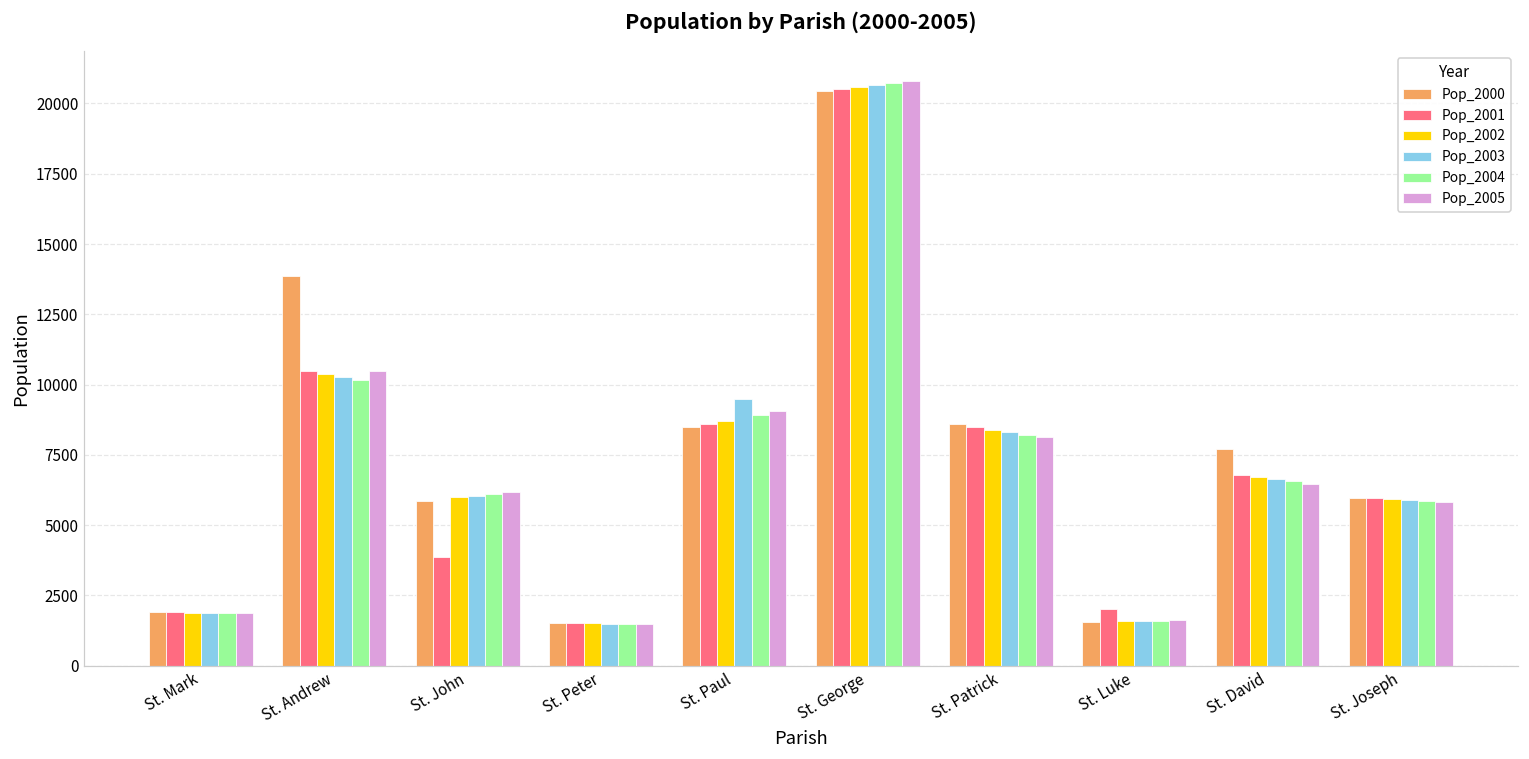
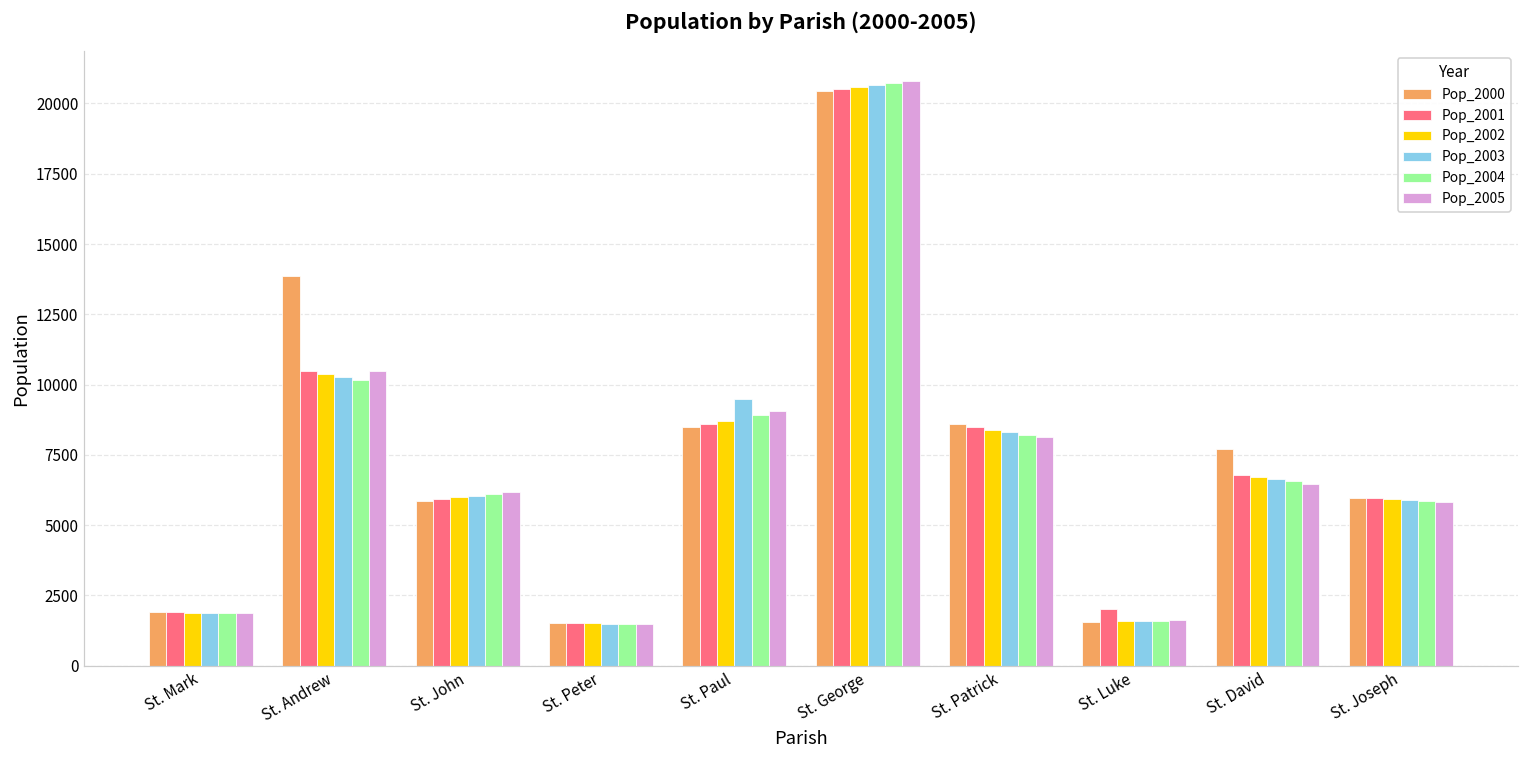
  {
    "Pop_2000": {
      "St. Mark": 1900,
      "St. Andrew": 13900,
      "St. John": 5900,
      "St. Peter": 1500,
      "St. Paul": 8500,
      "St. George": 20500,
      "St. Patrick": 8600,
      "St. Luke": 1600,
      "St. David": 7700,
      "St. Joseph": 6000
    },
    "Pop_2001": {
      "St. Mark": 1900,
      "St. Andrew": 10500,
-     "St. John": 3900,
+     "St. John": 5900,
      "St. Peter": 1500,
      "St. Paul": 8600,
      "St. George": 20500,
      "St. Patrick": 8500,
      "St. Luke": 2000,
      "St. David": 6800,
      "St. Joseph": 6000
    },
    "Pop_2002": {
      "St. Mark": 1900,
      "St. Andrew": 10400,
      "St. John": 6000,
      "St. Peter": 1500,
      "St. Paul": 8700,
      "St. George": 20600,
      "St. Patrick": 8400,
      "St. Luke": 1600,
      "St. David": 6700,
      "St. Joseph": 5900
    },
    "Pop_2003": {
      "St. Mark": 1900,
      "St. Andrew": 10300,
      "St. John": 6000,
      "St. Peter": 1500,
      "St. Paul": 9500,
      "St. George": 20700,
      "St. Patrick": 8300,
      "St. Luke": 1600,
      "St. David": 6600,
      "St. Joseph": 5900
    },
    "Pop_2004": {
      "St. Mark": 1900,
      "St. Andrew": 10200,
      "St. John": 6100,
      "St. Peter": 1500,
      "St. Paul": 8900,
      "St. George": 20700,
      "St. Patrick": 8200,
      "St. Luke": 1600,
      "St. David": 6600,
      "St. Joseph": 5900
    },
    "Pop_2005": {
      "St. Mark": 1900,
      "St. Andrew": 10500,
      "St. John": 6200,
      "St. Peter": 1500,
      "St. Paul": 9100,
      "St. George": 20800,
      "St. Patrick": 8100,
      "St. Luke": 1600,
      "St. David": 6500,
      "St. Joseph": 5800
    }
  }
